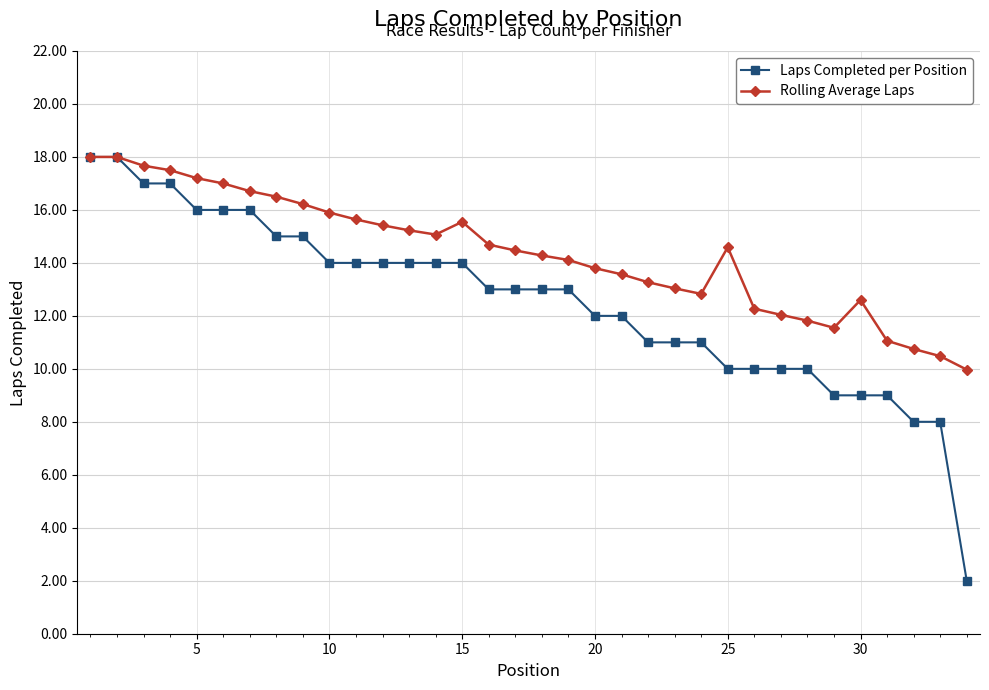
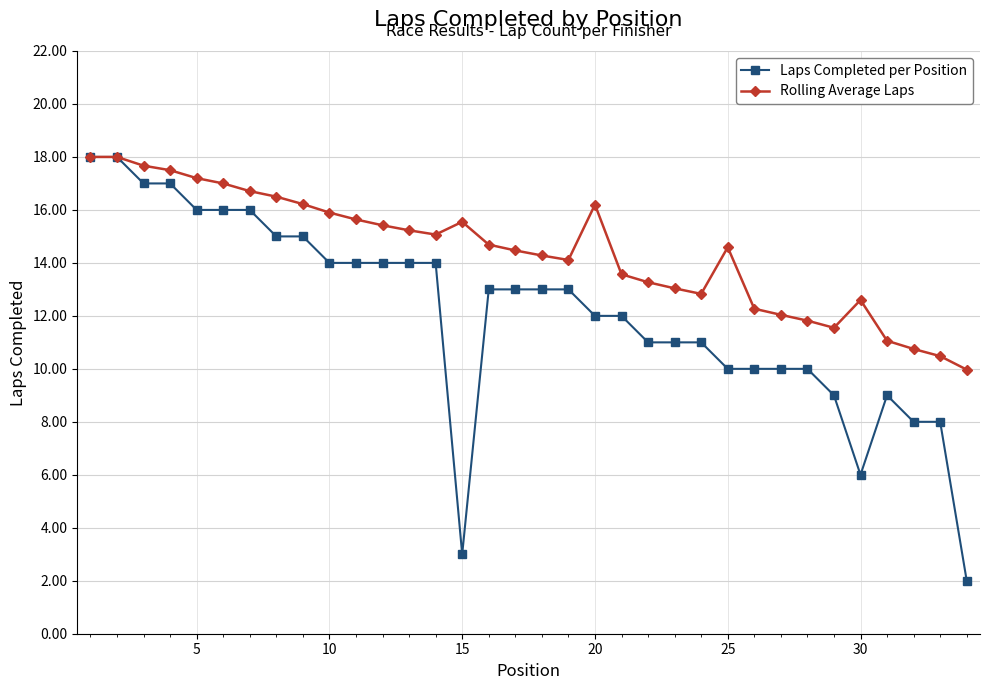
  {
    "Laps Completed per Position": {
      "5": 16,
      "10": 14,
-     "15": 14,
+     "15": 3,
      "20": 12,
      "25": 10,
-     "30": 9
+     "30": 6
    },
    "Rolling Average Laps": {
      "5": 17.2,
      "10": 15.9,
      "15": 15.6,
-     "20": 13.8,
+     "20": 16.2,
      "25": 14.6,
      "30": 12.6
    }
  }
